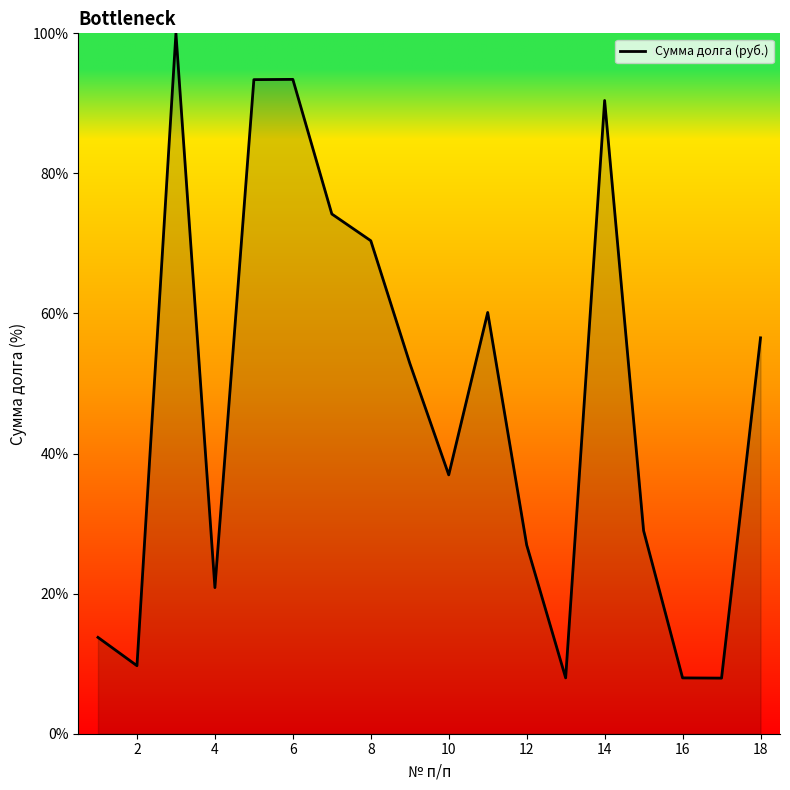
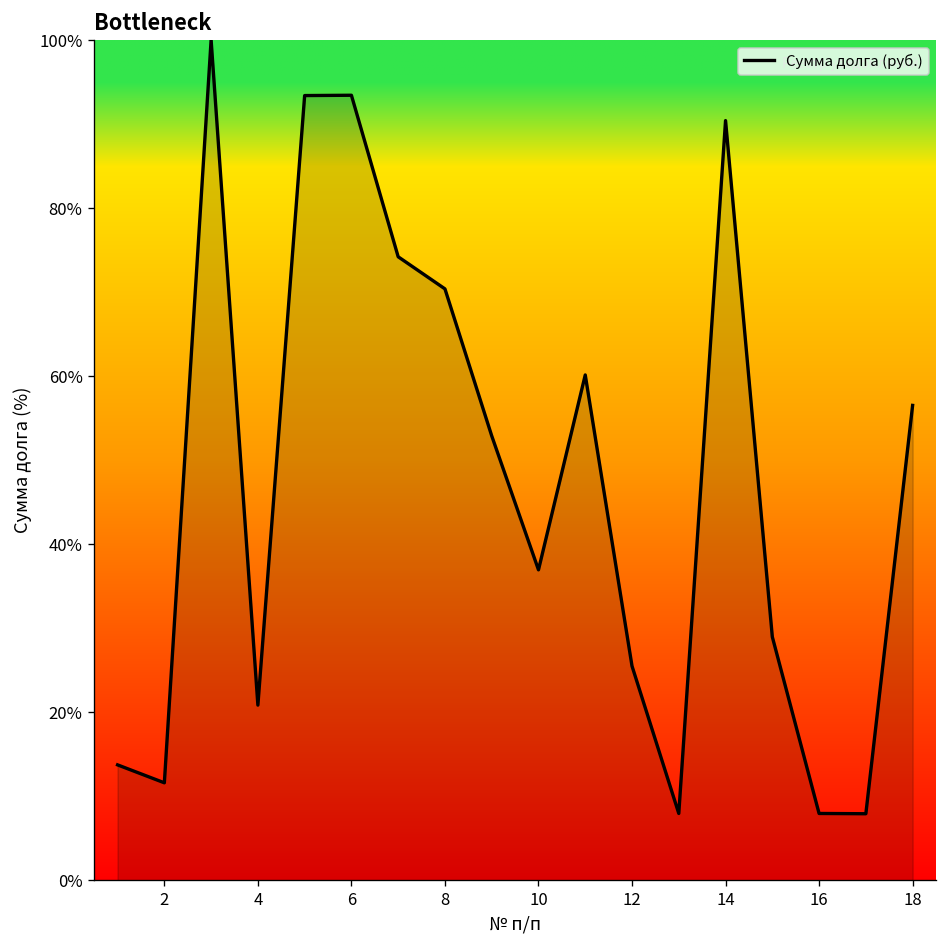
  {
-   "2": "10%",
+   "2": "12%",
    "4": "21%",
    "6": "93%",
    "8": "70%",
    "10": "37%",
-   "12": "27%",
+   "12": "26%",
    "14": "90%",
    "16": "8%",
    "18": "57%"
  }
